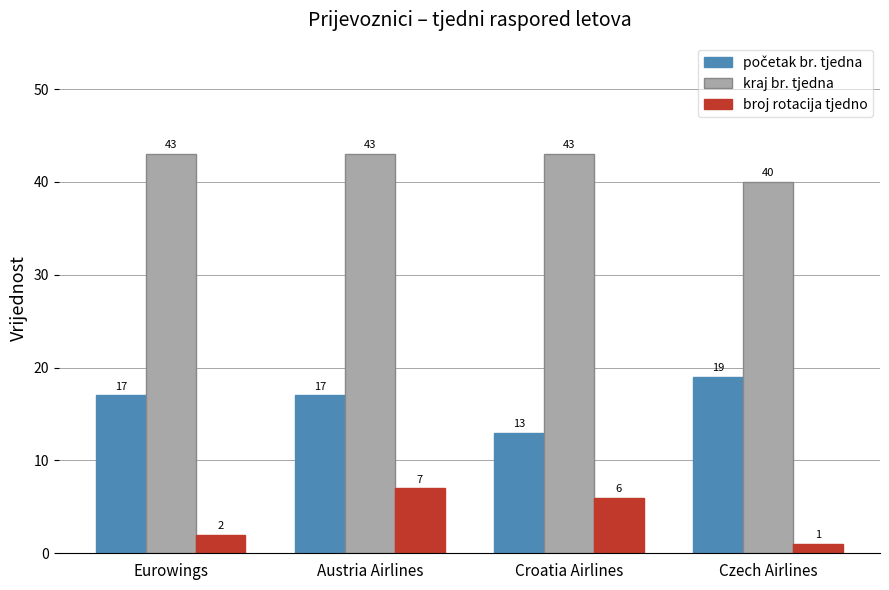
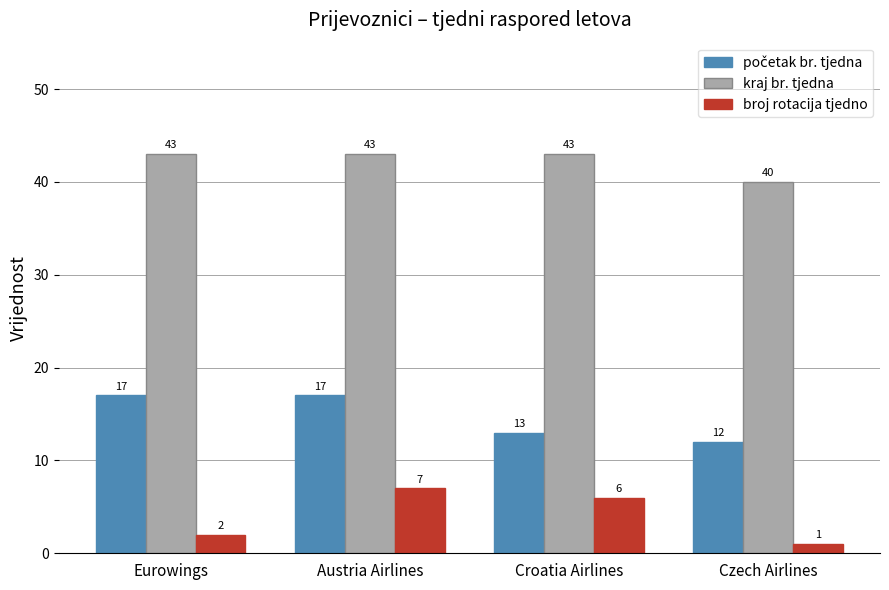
  {
    "početak br. tjedna": {
      "Eurowings": 17,
      "Austria Airlines": 17,
      "Croatia Airlines": 13,
-     "Czech Airlines": 19
+     "Czech Airlines": 12
    },
    "kraj br. tjedna": {
      "Eurowings": 43,
      "Austria Airlines": 43,
      "Croatia Airlines": 43,
      "Czech Airlines": 40
    },
    "broj rotacija tjedno": {
      "Eurowings": 2,
      "Austria Airlines": 7,
      "Croatia Airlines": 6,
      "Czech Airlines": 1
    }
  }
